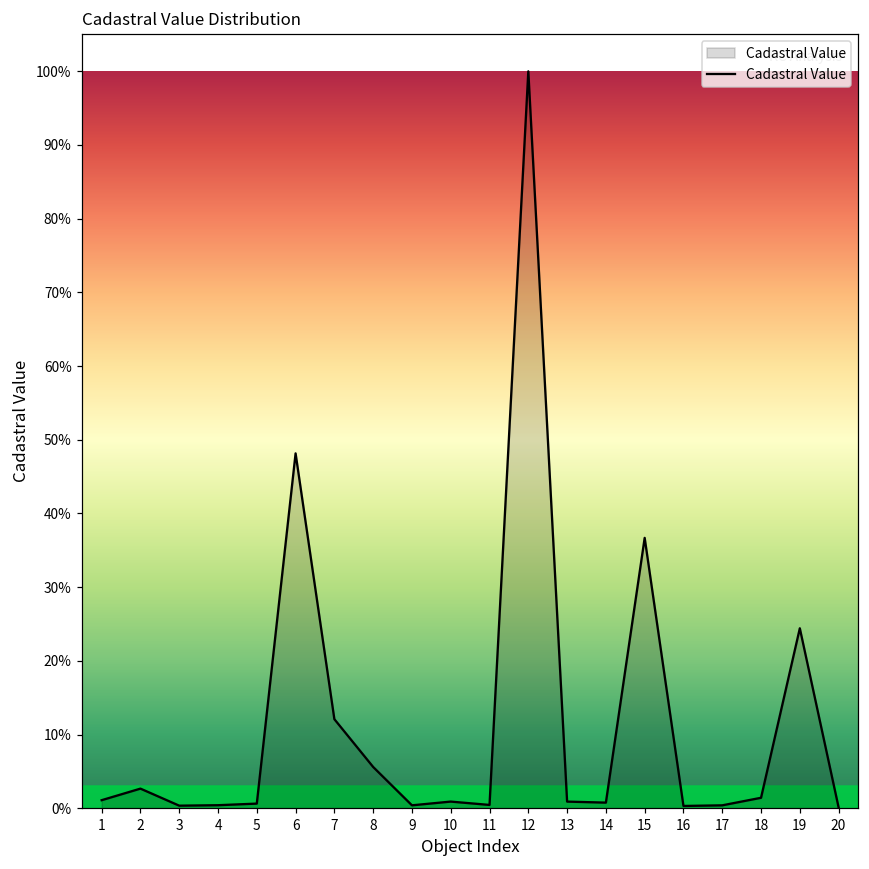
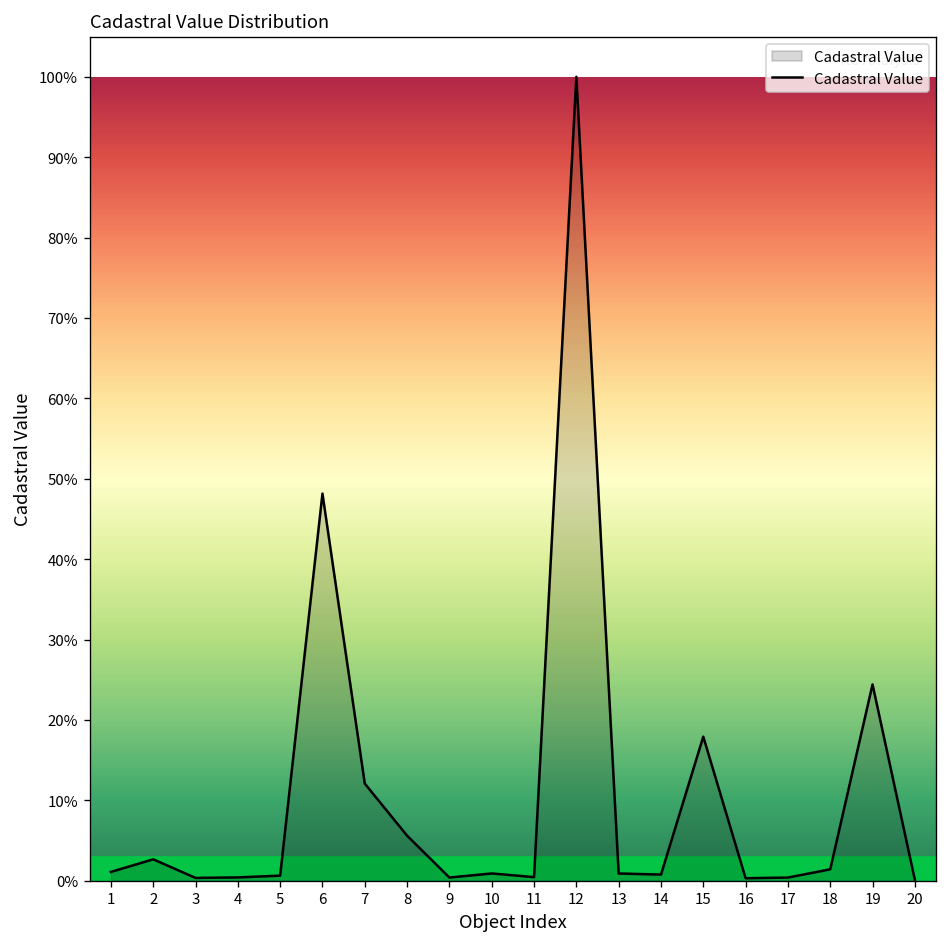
  {
    "6": "48%",
    "7": "12%",
    "8": "6%",
    "12": "100%",
-   "15": "37%",
+   "15": "18%",
    "19": "24%"
  }
